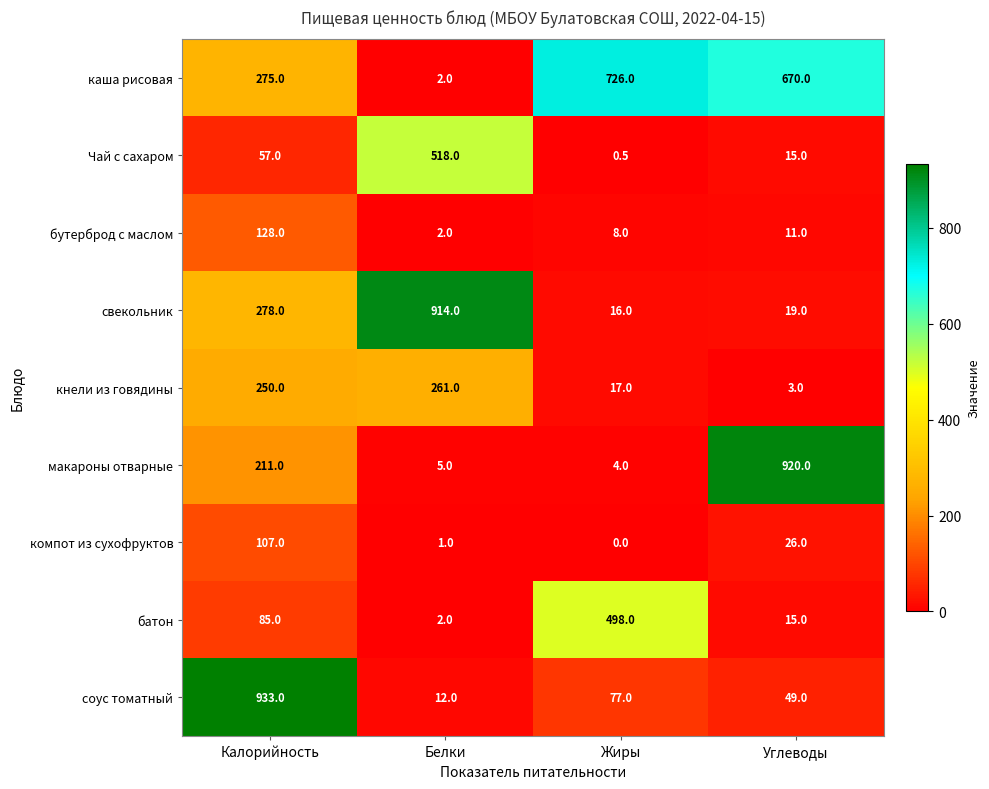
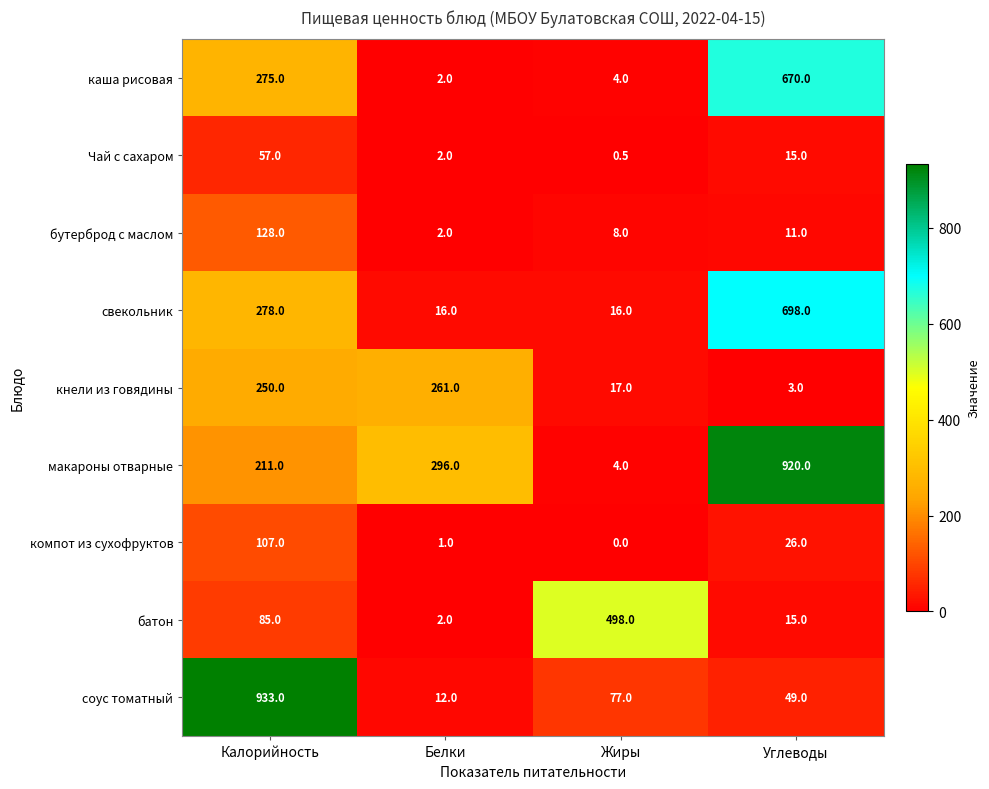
  {
    "каша рисовая": {
      "Калорийность": 275.0,
      "Белки": 2.0,
-     "Жиры": 726.0,
+     "Жиры": 4.0,
      "Углеводы": 670.0
    },
    "Чай с сахаром": {
      "Калорийность": 57.0,
-     "Белки": 518.0,
+     "Белки": 2.0,
      "Жиры": 0.5,
      "Углеводы": 15.0
    },
    "бутерброд с маслом": {
      "Калорийность": 128.0,
      "Белки": 2.0,
      "Жиры": 8.0,
      "Углеводы": 11.0
    },
    "свекольник": {
      "Калорийность": 278.0,
-     "Белки": 914.0,
+     "Белки": 16.0,
      "Жиры": 16.0,
-     "Углеводы": 19.0
+     "Углеводы": 698.0
    },
    "кнели из говядины": {
      "Калорийность": 250.0,
      "Белки": 261.0,
      "Жиры": 17.0,
      "Углеводы": 3.0
    },
    "макароны отварные": {
      "Калорийность": 211.0,
-     "Белки": 5.0,
+     "Белки": 296.0,
      "Жиры": 4.0,
      "Углеводы": 920.0
    },
    "компот из сухофруктов": {
      "Калорийность": 107.0,
      "Белки": 1.0,
      "Жиры": 0.0,
      "Углеводы": 26.0
    },
    "батон": {
      "Калорийность": 85.0,
      "Белки": 2.0,
      "Жиры": 498.0,
      "Углеводы": 15.0
    },
    "соус томатный": {
      "Калорийность": 933.0,
      "Белки": 12.0,
      "Жиры": 77.0,
      "Углеводы": 49.0
    }
  }
